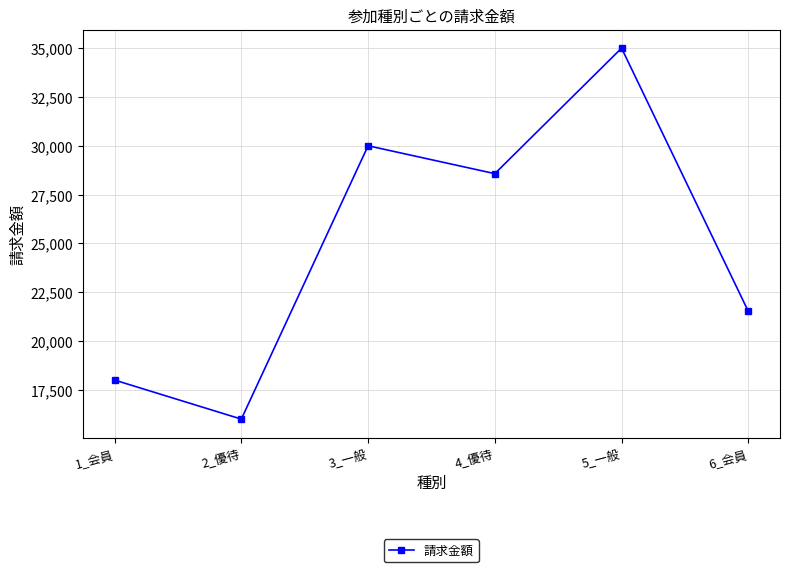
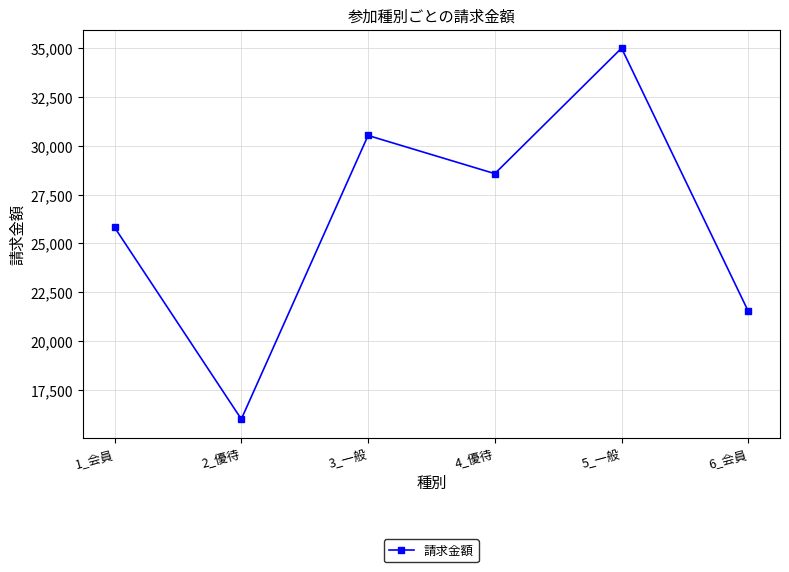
  {
-   "1_会員": "18,000",
+   "1_会員": "25,800",
    "2_優待": "16,000",
-   "3_一般": "30,000",
+   "3_一般": "30,500",
    "4_優待": "28,600",
    "5_一般": "35,000",
    "6_会員": "21,500"
  }
